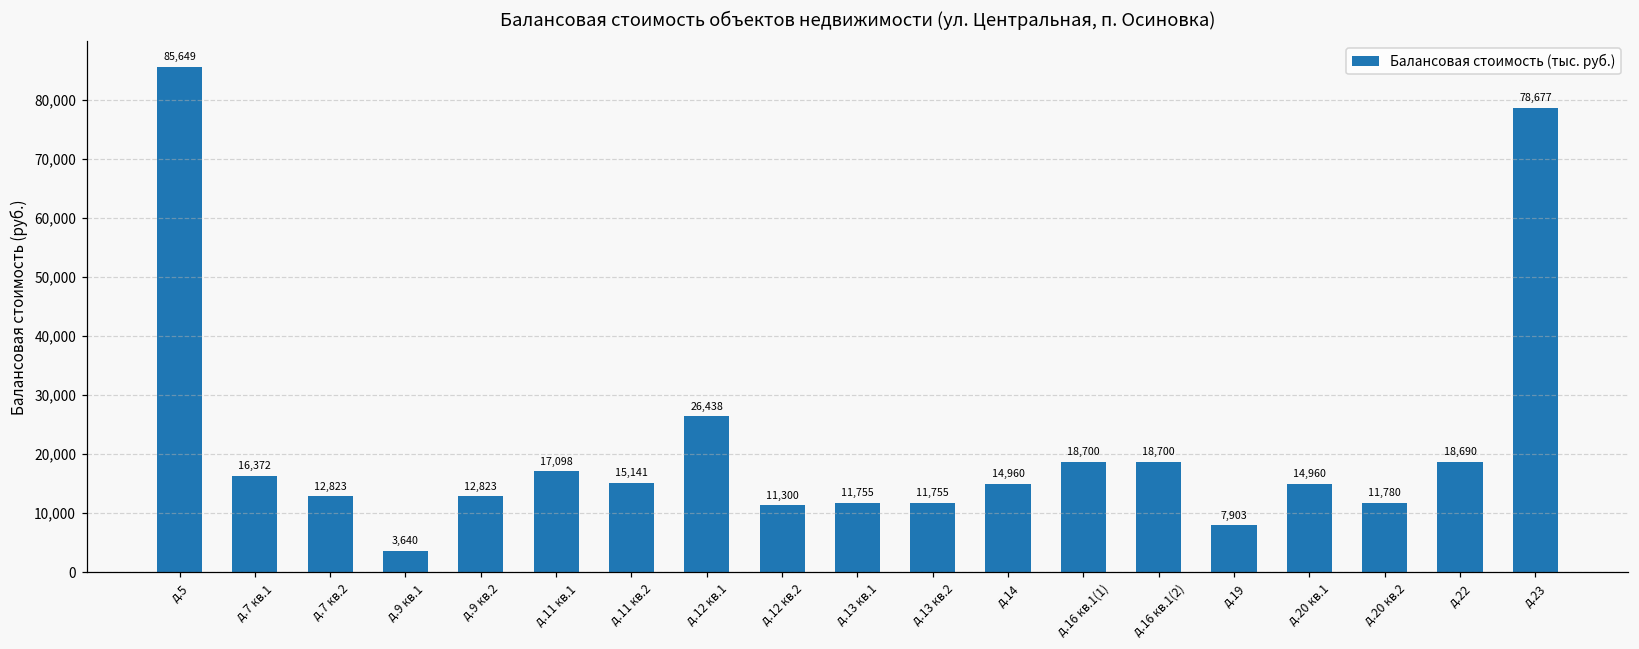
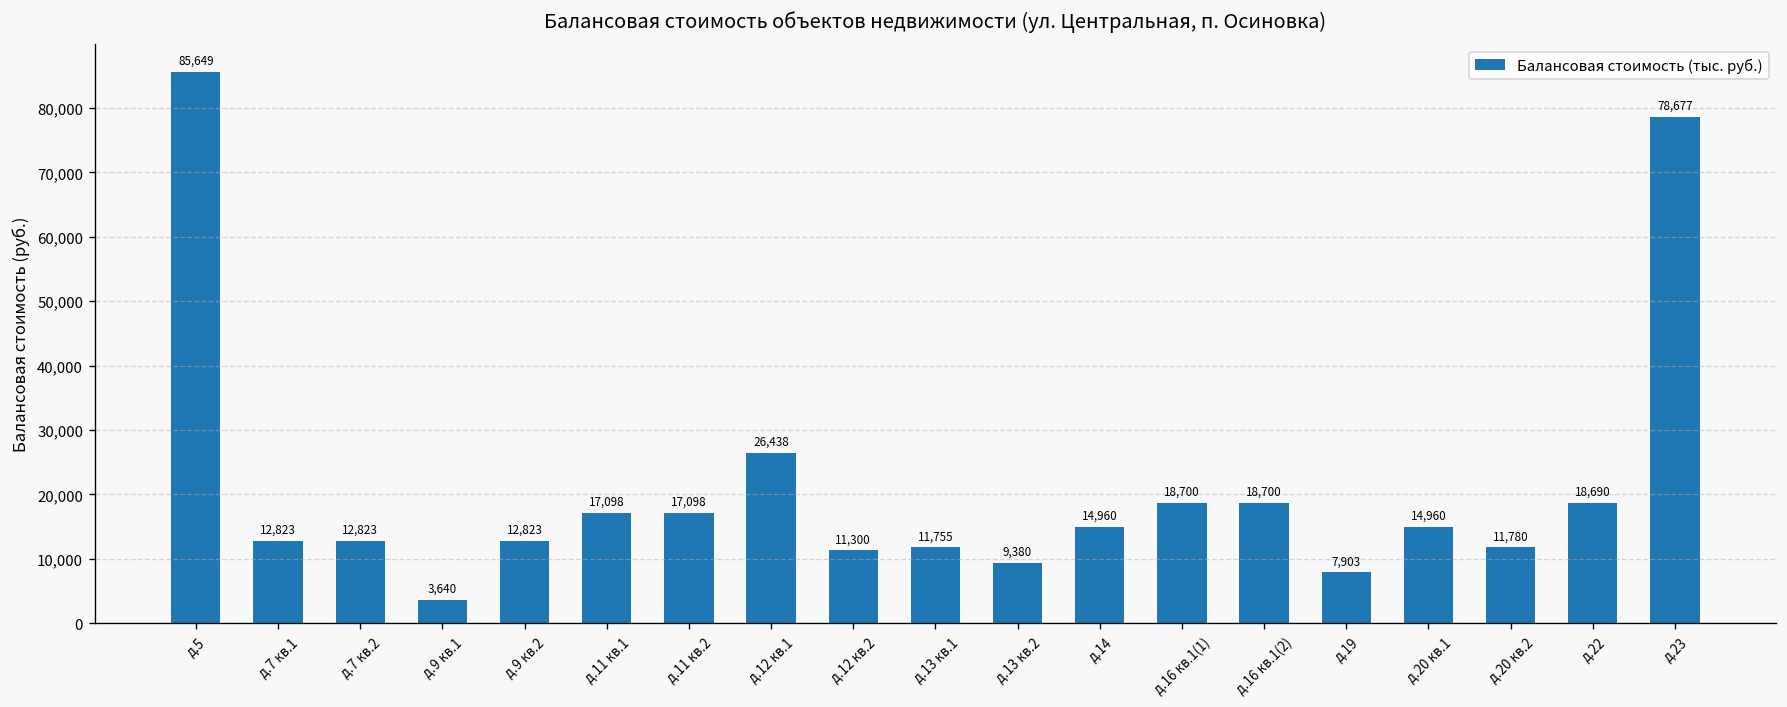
  {
    "д.5": "85,649",
-   "д.7 кв.1": "16,372",
+   "д.7 кв.1": "12,823",
    "д.7 кв.2": "12,823",
    "д.9 кв.1": "3,640",
    "д.9 кв.2": "12,823",
    "д.11 кв.1": "17,098",
-   "д.11 кв.2": "15,141",
+   "д.11 кв.2": "17,098",
    "д.12 кв.1": "26,438",
    "д.12 кв.2": "11,300",
    "д.13 кв.1": "11,755",
-   "д.13 кв.2": "11,755",
+   "д.13 кв.2": "9,380",
    "д.14": "14,960",
    "д.16 кв.1(1)": "18,700",
    "д.16 кв.1(2)": "18,700",
    "д.19": "7,903",
    "д.20 кв.1": "14,960",
    "д.20 кв.2": "11,780",
    "д.22": "18,690",
    "д.23": "78,677"
  }
